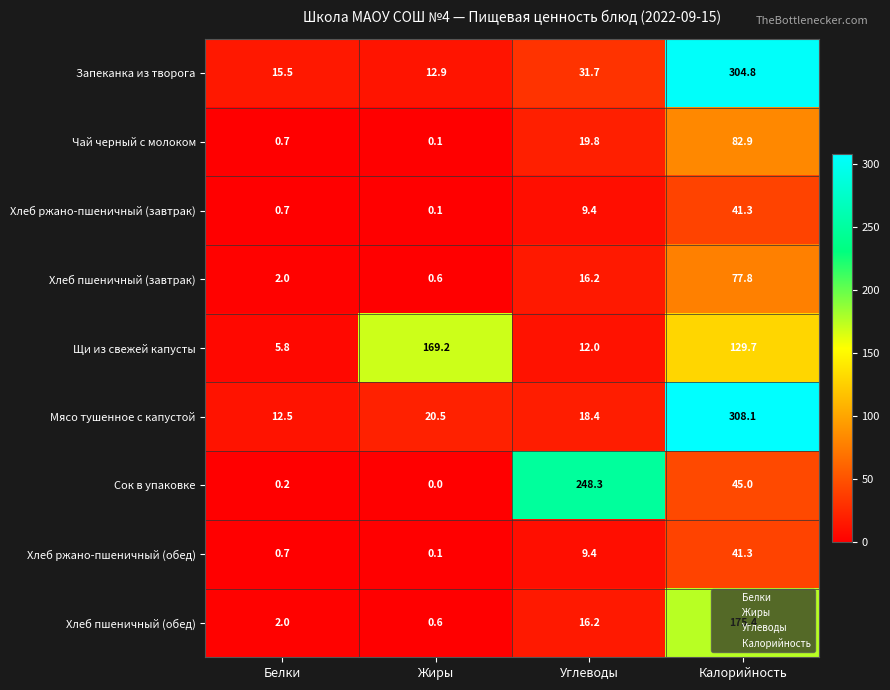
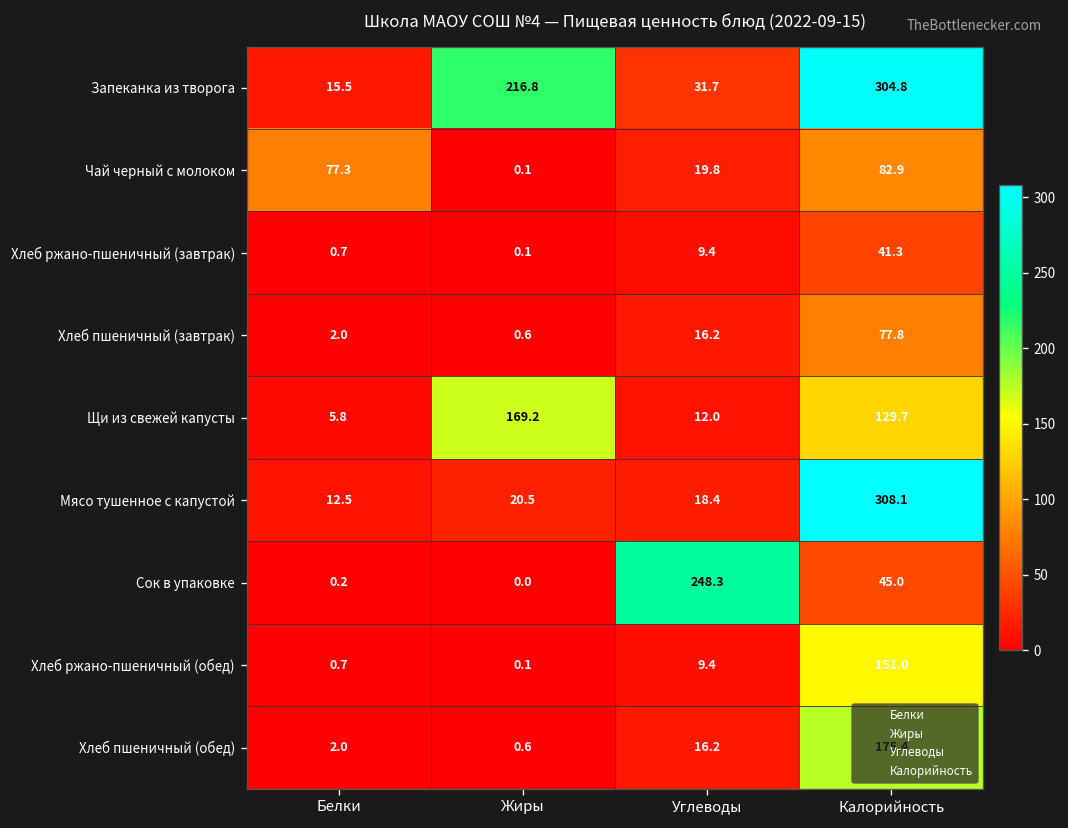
  {
    "Запеканка из творога": {
      "Белки": 15.5,
-     "Жиры": 12.9,
+     "Жиры": 216.8,
      "Углеводы": 31.7,
      "Калорийность": 304.8
    },
    "Чай черный с молоком": {
-     "Белки": 0.7,
+     "Белки": 77.3,
      "Жиры": 0.1,
      "Углеводы": 19.8,
      "Калорийность": 82.9
    },
    "Хлеб ржано-пшеничный (завтрак)": {
      "Белки": 0.7,
      "Жиры": 0.1,
      "Углеводы": 9.4,
      "Калорийность": 41.3
    },
    "Хлеб пшеничный (завтрак)": {
      "Белки": 2.0,
      "Жиры": 0.6,
      "Углеводы": 16.2,
      "Калорийность": 77.8
    },
    "Щи из свежей капусты": {
      "Белки": 5.8,
      "Жиры": 169.2,
      "Углеводы": 12.0,
      "Калорийность": 129.7
    },
    "Мясо тушенное с капустой": {
      "Белки": 12.5,
      "Жиры": 20.5,
      "Углеводы": 18.4,
      "Калорийность": 308.1
    },
    "Сок в упаковке": {
      "Белки": 0.2,
      "Жиры": 0.0,
      "Углеводы": 248.3,
      "Калорийность": 45.0
    },
    "Хлеб ржано-пшеничный (обед)": {
      "Белки": 0.7,
      "Жиры": 0.1,
      "Углеводы": 9.4,
-     "Калорийность": 41.3
+     "Калорийность": 151.0
    },
    "Хлеб пшеничный (обед)": {
      "Белки": 2.0,
      "Жиры": 0.6,
      "Углеводы": 16.2
    }
  }
